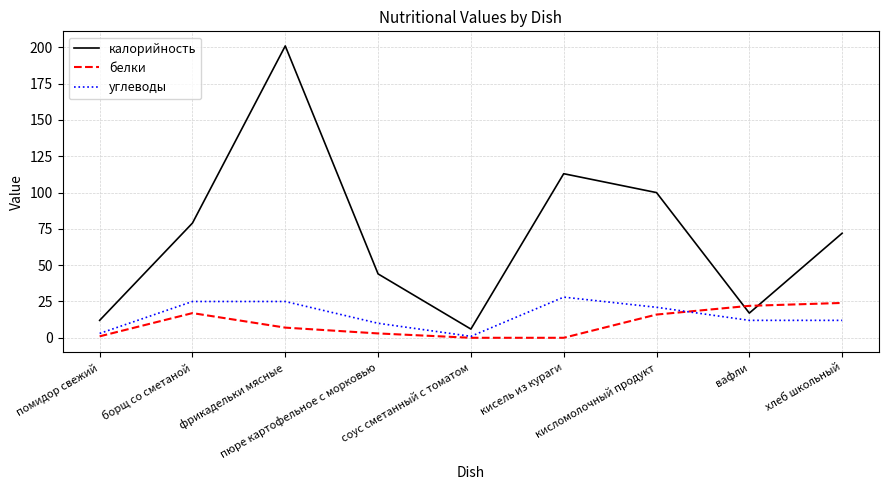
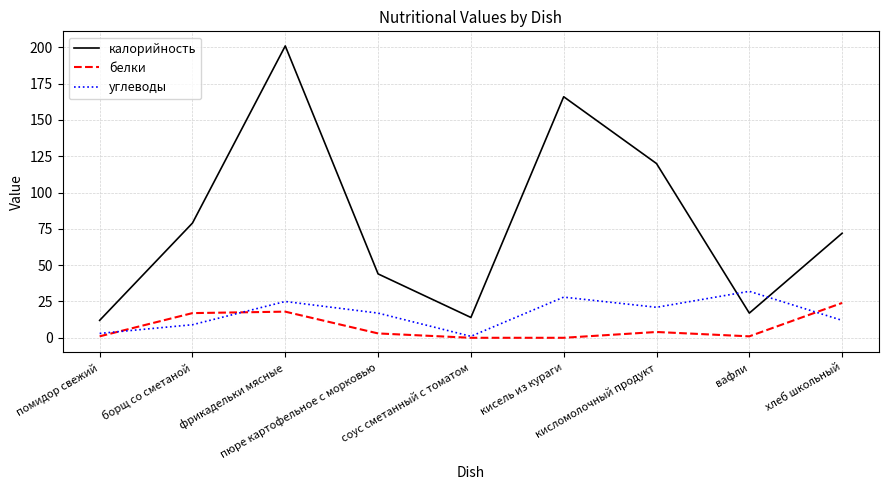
  {
    "калорийность": {
      "помидор свежий": 12,
      "борщ со сметаной": 79,
      "фрикадельки мясные": 201,
      "пюре картофельное с морковью": 44,
-     "соус сметанный с томатом": 6,
-     "кисель из кураги": 113,
-     "кисломолочный продукт": 100,
+     "соус сметанный с томатом": 14,
+     "кисель из кураги": 166,
+     "кисломолочный продукт": 120,
      "вафли": 17,
      "хлеб школьный": 72
    },
    "белки": {
      "помидор свежий": 1,
      "борщ со сметаной": 17,
-     "фрикадельки мясные": 7,
+     "фрикадельки мясные": 18,
      "пюре картофельное с морковью": 3,
      "кисель из кураги": 0,
-     "кисломолочный продукт": 16,
-     "вафли": 22,
+     "кисломолочный продукт": 4,
+     "вафли": 1,
      "хлеб школьный": 24
    },
    "углеводы": {
      "помидор свежий": 3,
-     "борщ со сметаной": 25,
+     "борщ со сметаной": 9,
      "фрикадельки мясные": 25,
-     "пюре картофельное с морковью": 10,
+     "пюре картофельное с морковью": 17,
      "кисель из кураги": 28,
      "кисломолочный продукт": 21,
-     "вафли": 12,
+     "вафли": 32,
      "хлеб школьный": 12
    }
  }
